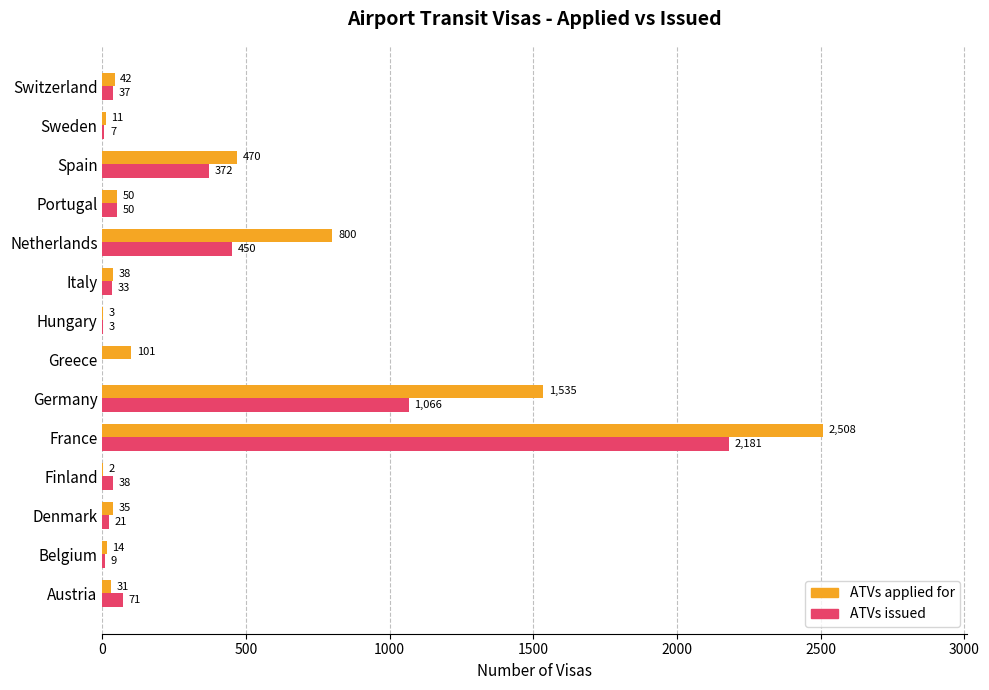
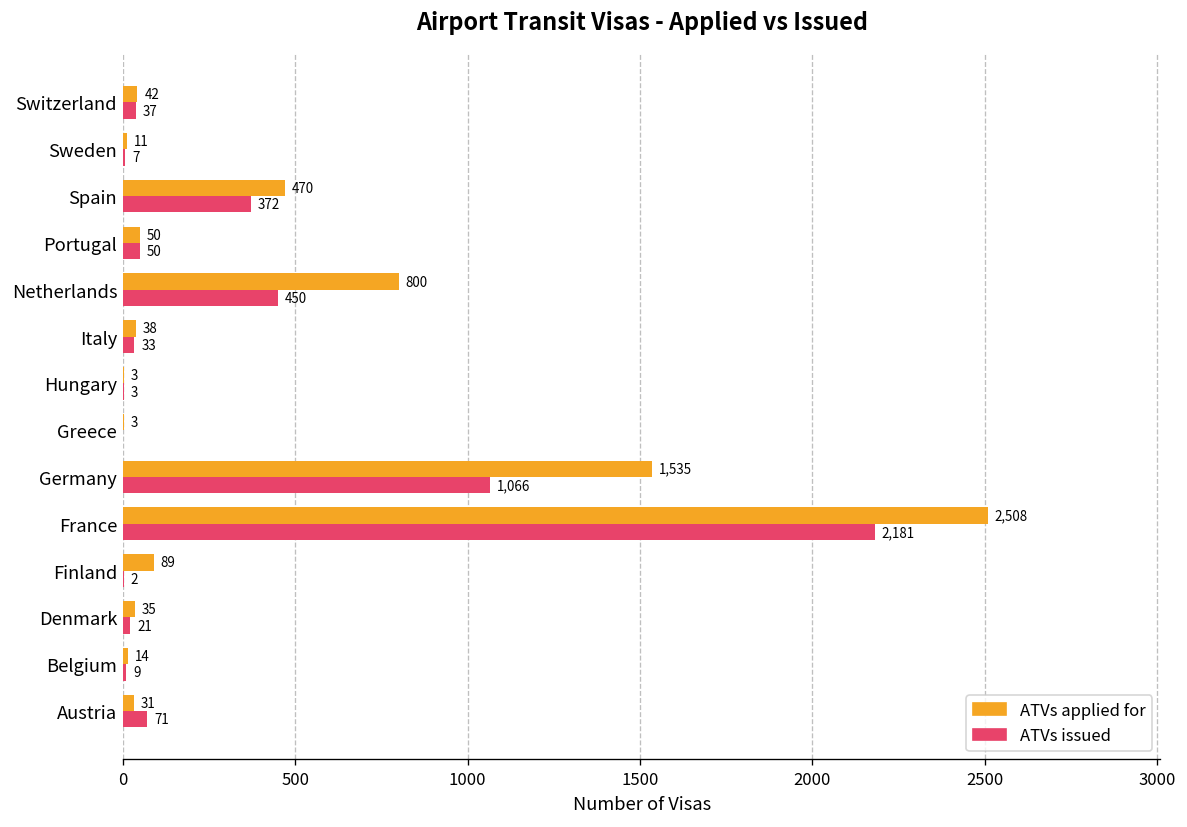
  {
    "ATVs applied for": {
      "Switzerland": "42",
      "Sweden": "11",
      "Spain": "470",
      "Portugal": "50",
      "Netherlands": "800",
      "Italy": "38",
      "Hungary": "3",
-     "Greece": "101",
+     "Greece": "3",
      "Germany": "1,535",
      "France": "2,508",
-     "Finland": "2",
+     "Finland": "89",
      "Denmark": "35",
      "Belgium": "14",
      "Austria": "31"
    },
    "ATVs issued": {
      "Switzerland": "37",
      "Sweden": "7",
      "Spain": "372",
      "Portugal": "50",
      "Netherlands": "450",
      "Italy": "33",
      "Hungary": "3",
      "Germany": "1,066",
      "France": "2,181",
-     "Finland": "38",
+     "Finland": "2",
      "Denmark": "21",
      "Belgium": "9",
      "Austria": "71"
    }
  }
